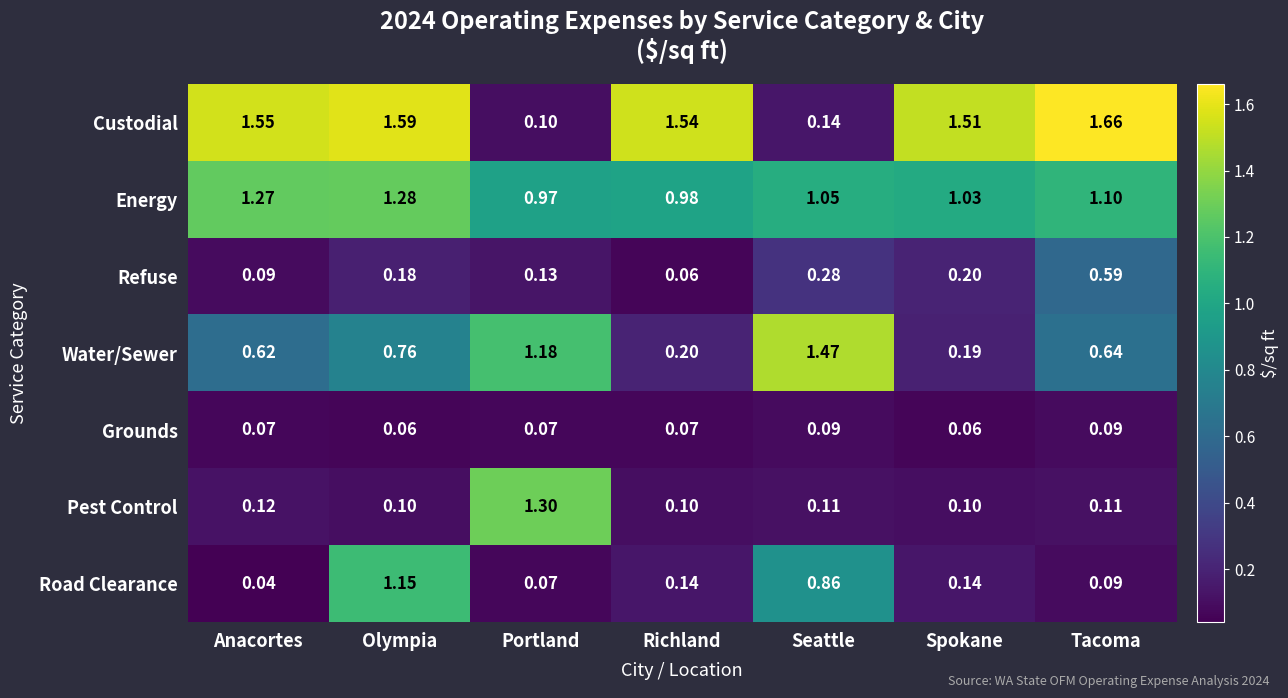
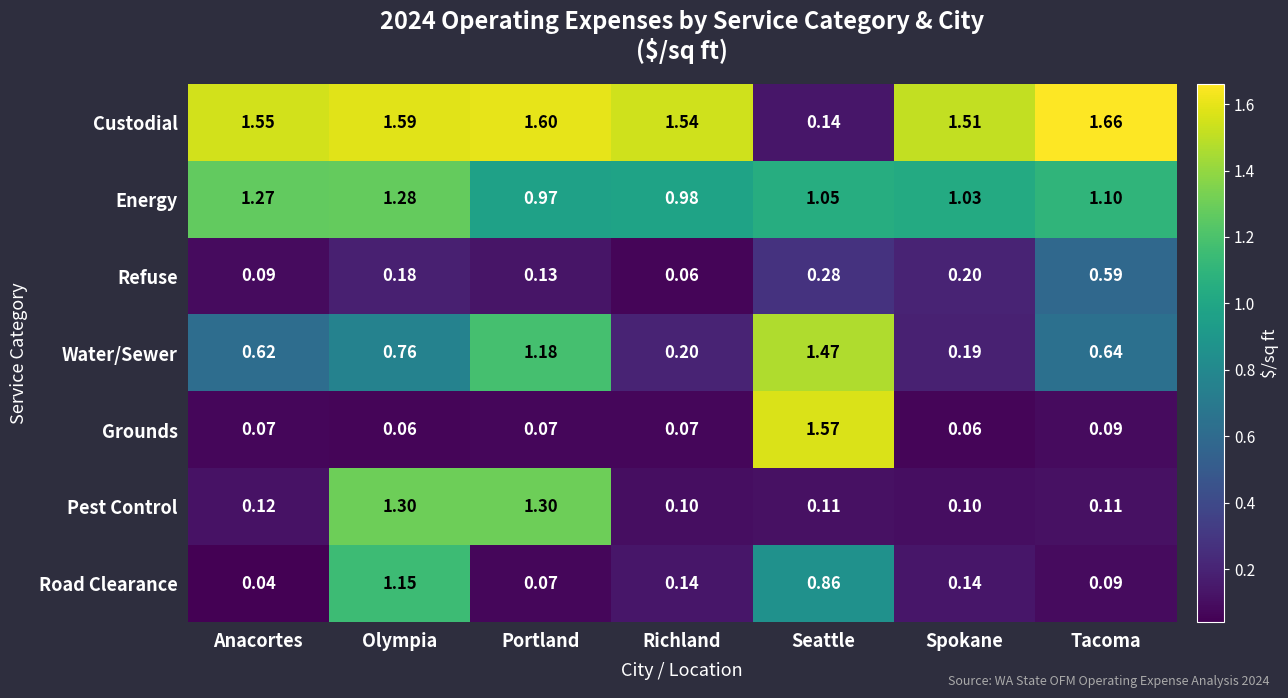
  {
    "Custodial": {
      "Anacortes": 1.55,
      "Olympia": 1.59,
-     "Portland": 0.10,
+     "Portland": 1.60,
      "Richland": 1.54,
      "Seattle": 0.14,
      "Spokane": 1.51,
      "Tacoma": 1.66
    },
    "Energy": {
      "Anacortes": 1.27,
      "Olympia": 1.28,
      "Portland": 0.97,
      "Richland": 0.98,
      "Seattle": 1.05,
      "Spokane": 1.03,
      "Tacoma": 1.10
    },
    "Refuse": {
      "Anacortes": 0.09,
      "Olympia": 0.18,
      "Portland": 0.13,
      "Richland": 0.06,
      "Seattle": 0.28,
      "Spokane": 0.20,
      "Tacoma": 0.59
    },
    "Water/Sewer": {
      "Anacortes": 0.62,
      "Olympia": 0.76,
      "Portland": 1.18,
      "Richland": 0.20,
      "Seattle": 1.47,
      "Spokane": 0.19,
      "Tacoma": 0.64
    },
    "Grounds": {
      "Anacortes": 0.07,
      "Olympia": 0.06,
      "Portland": 0.07,
      "Richland": 0.07,
-     "Seattle": 0.09,
+     "Seattle": 1.57,
      "Spokane": 0.06,
      "Tacoma": 0.09
    },
    "Pest Control": {
      "Anacortes": 0.12,
-     "Olympia": 0.10,
+     "Olympia": 1.30,
      "Portland": 1.30,
      "Richland": 0.10,
      "Seattle": 0.11,
      "Spokane": 0.10,
      "Tacoma": 0.11
    },
    "Road Clearance": {
      "Anacortes": 0.04,
      "Olympia": 1.15,
      "Portland": 0.07,
      "Richland": 0.14,
      "Seattle": 0.86,
      "Spokane": 0.14,
      "Tacoma": 0.09
    }
  }
